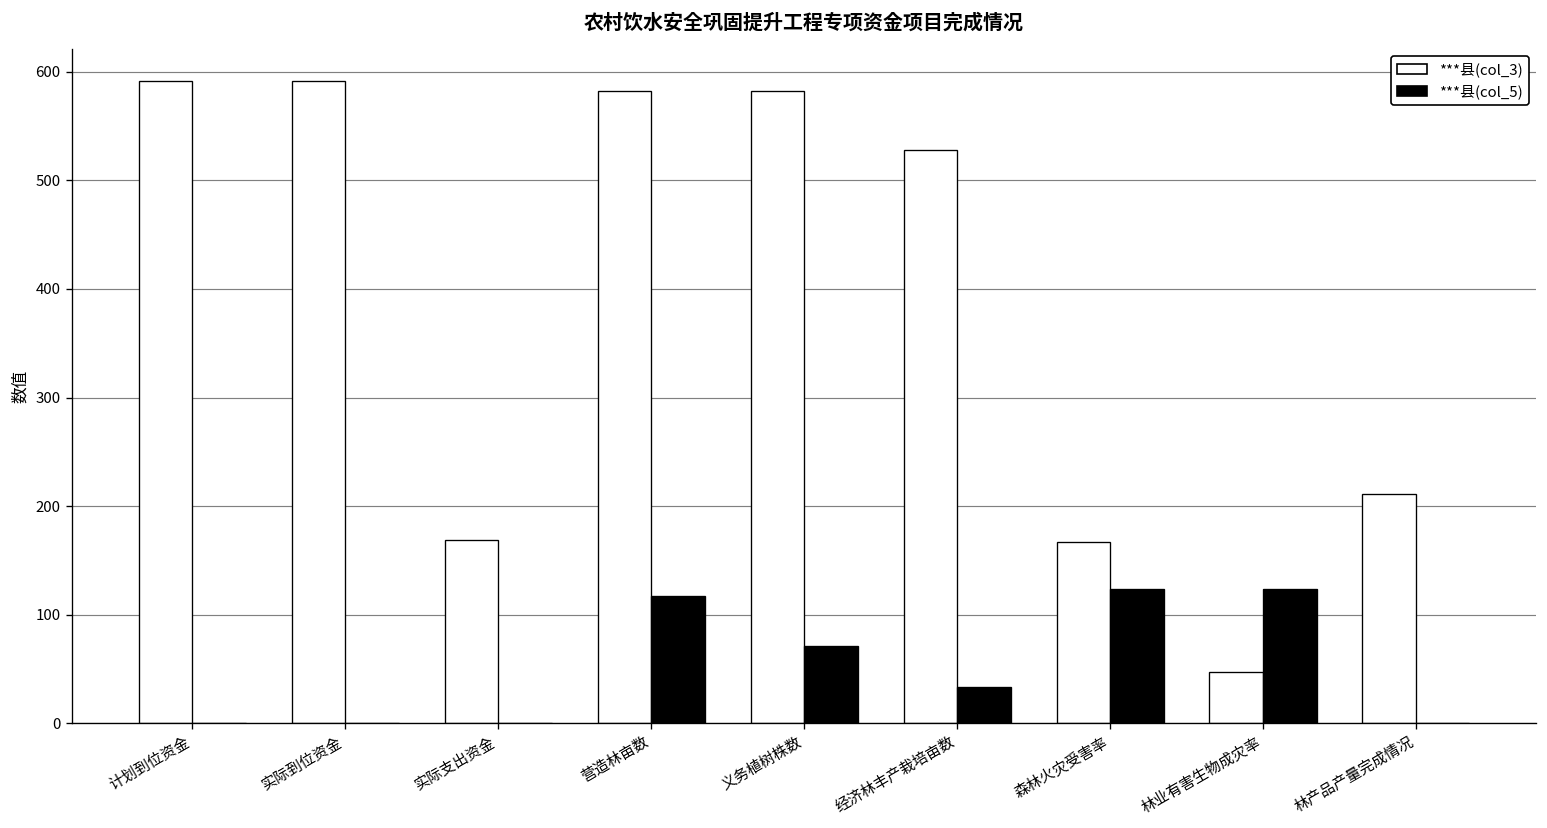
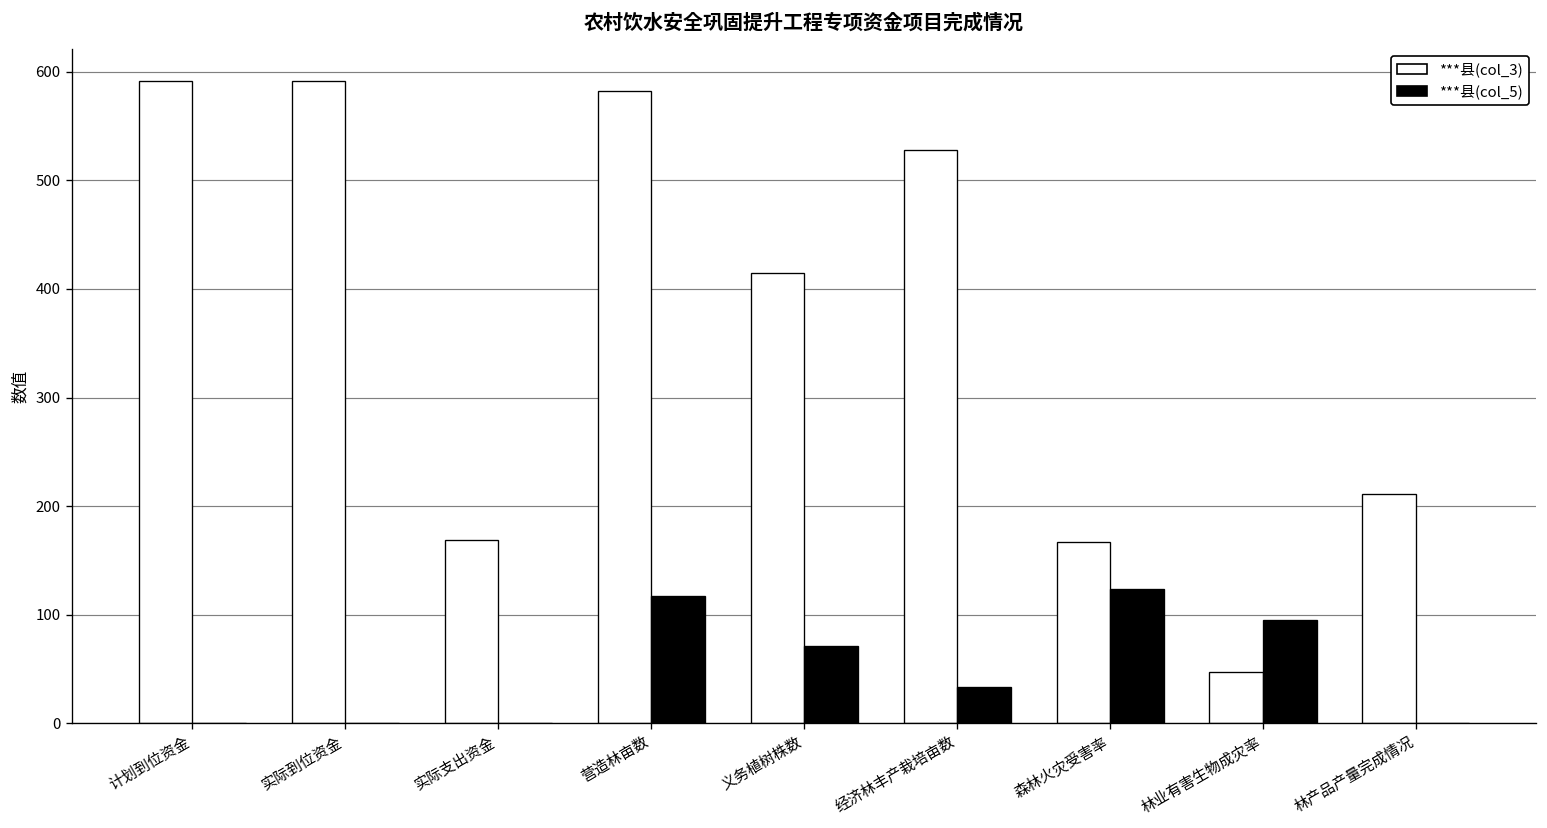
  {
    "***县(col_3)": {
      "计划到位资金": 590,
      "实际到位资金": 590,
      "实际支出资金": 170,
      "营造林亩数": 580,
-     "义务植树株数": 580,
+     "义务植树株数": 420,
      "经济林丰产栽培亩数": 530,
      "森林火灾受害率": 170,
      "林业有害生物成灾率": 50,
      "林产品产量完成情况": 210
    },
    "***县(col_5)": {
      "计划到位资金": 0,
      "实际到位资金": 0,
      "实际支出资金": 0,
      "营造林亩数": 120,
      "义务植树株数": 70,
      "经济林丰产栽培亩数": 30,
      "森林火灾受害率": 120,
-     "林业有害生物成灾率": 120,
+     "林业有害生物成灾率": 100,
      "林产品产量完成情况": 0
    }
  }
